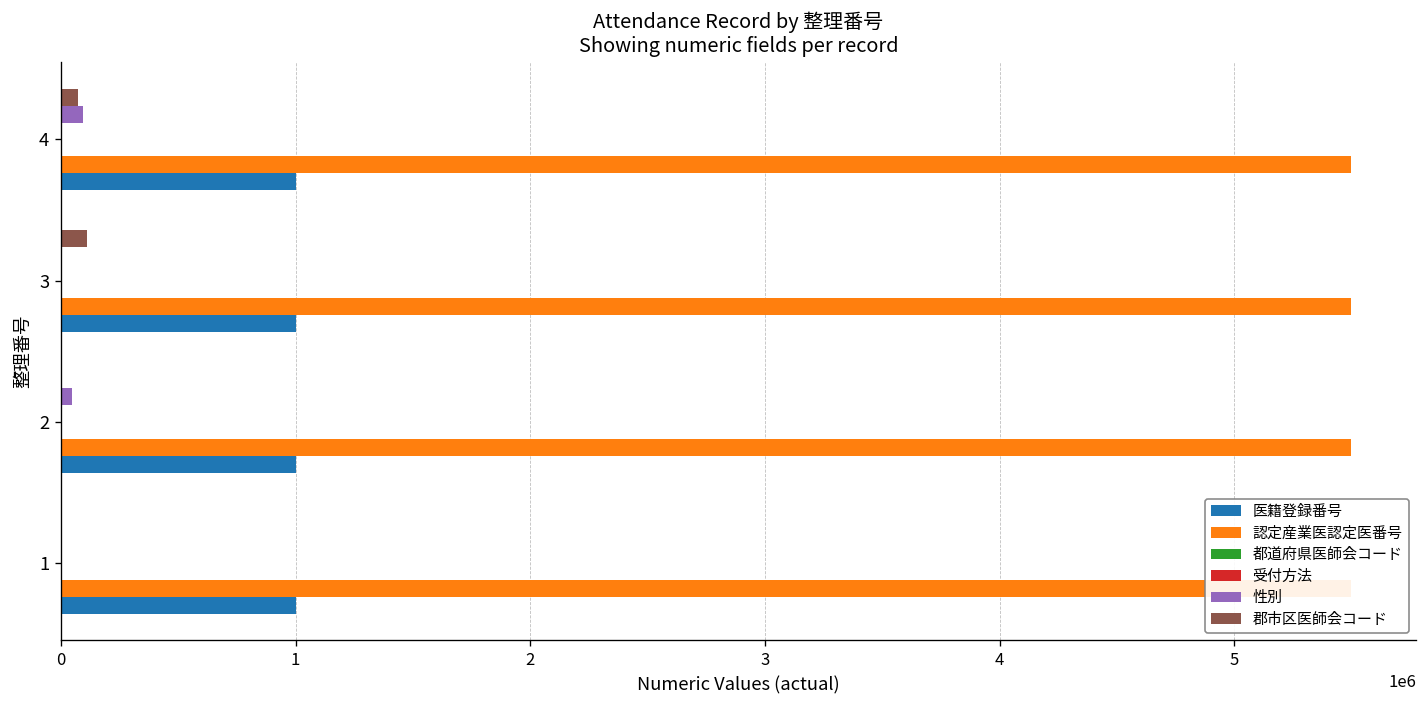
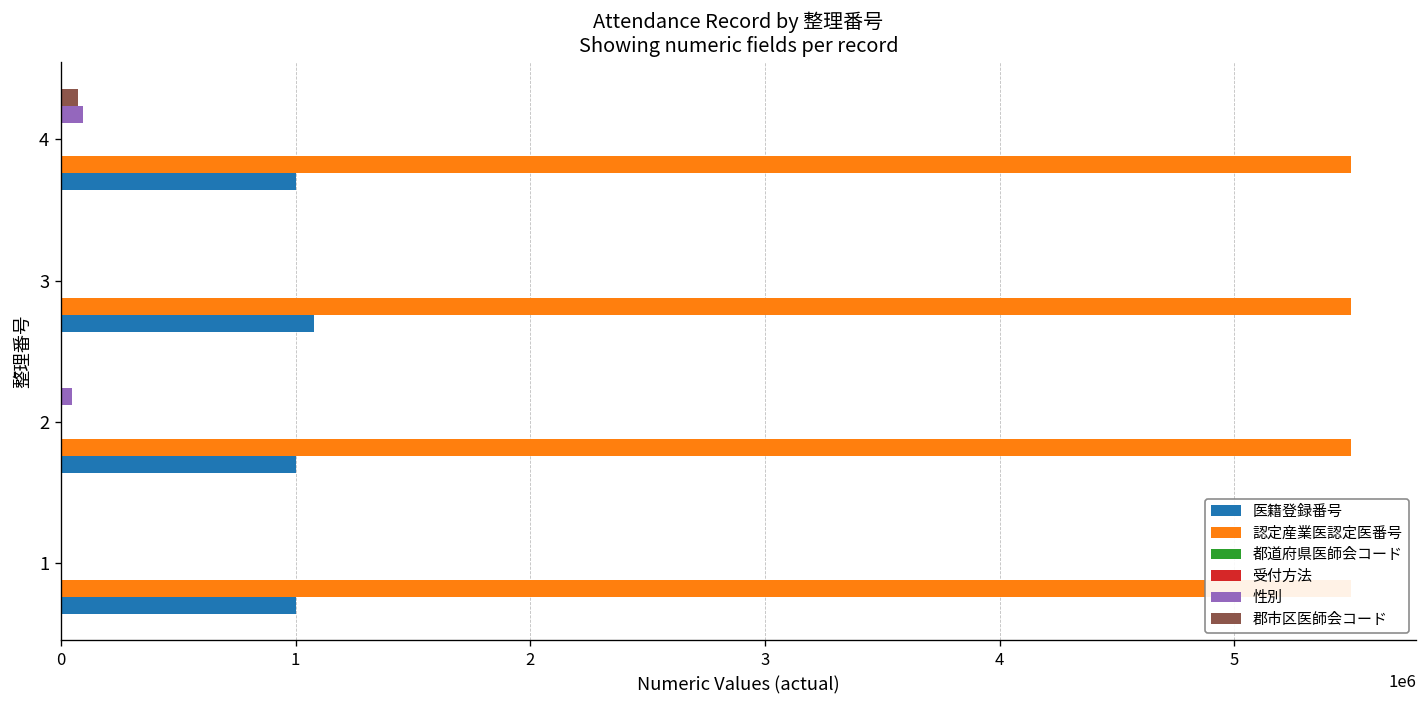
  {
    "医籍登録番号": {
      "4": 1000000,
-     "3": 1000000,
+     "3": 1080000,
      "2": 1000000,
      "1": 1000000
    },
    "認定産業医認定医番号": {
      "4": 5500000,
      "3": 5500000,
      "2": 5500000
    },
    "受付方法": {
      "4": 0,
      "3": 0,
      "2": 0,
      "1": 0
    },
    "性別": {
      "4": 90000,
      "3": 0,
      "2": 50000
    },
    "郡市区医師会コード": {
      "4": 70000,
-     "3": 110000,
+     "3": 0,
      "2": 0
    }
  }
